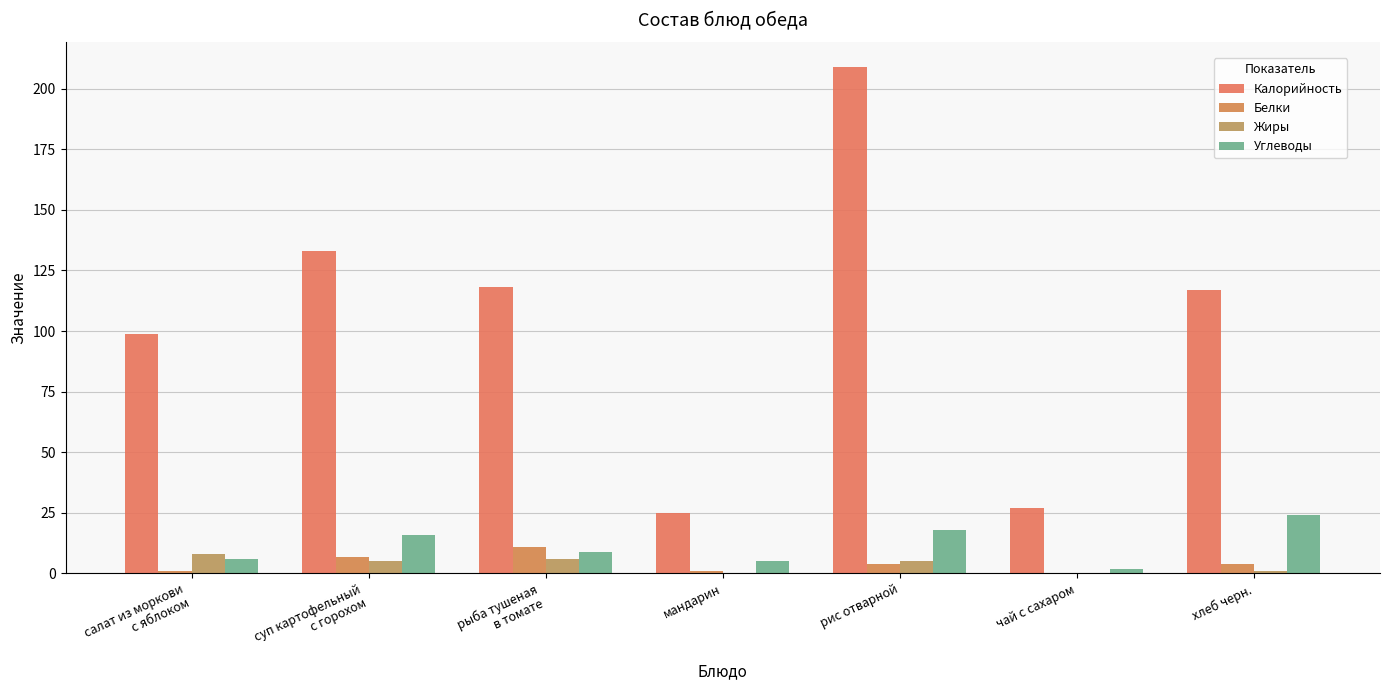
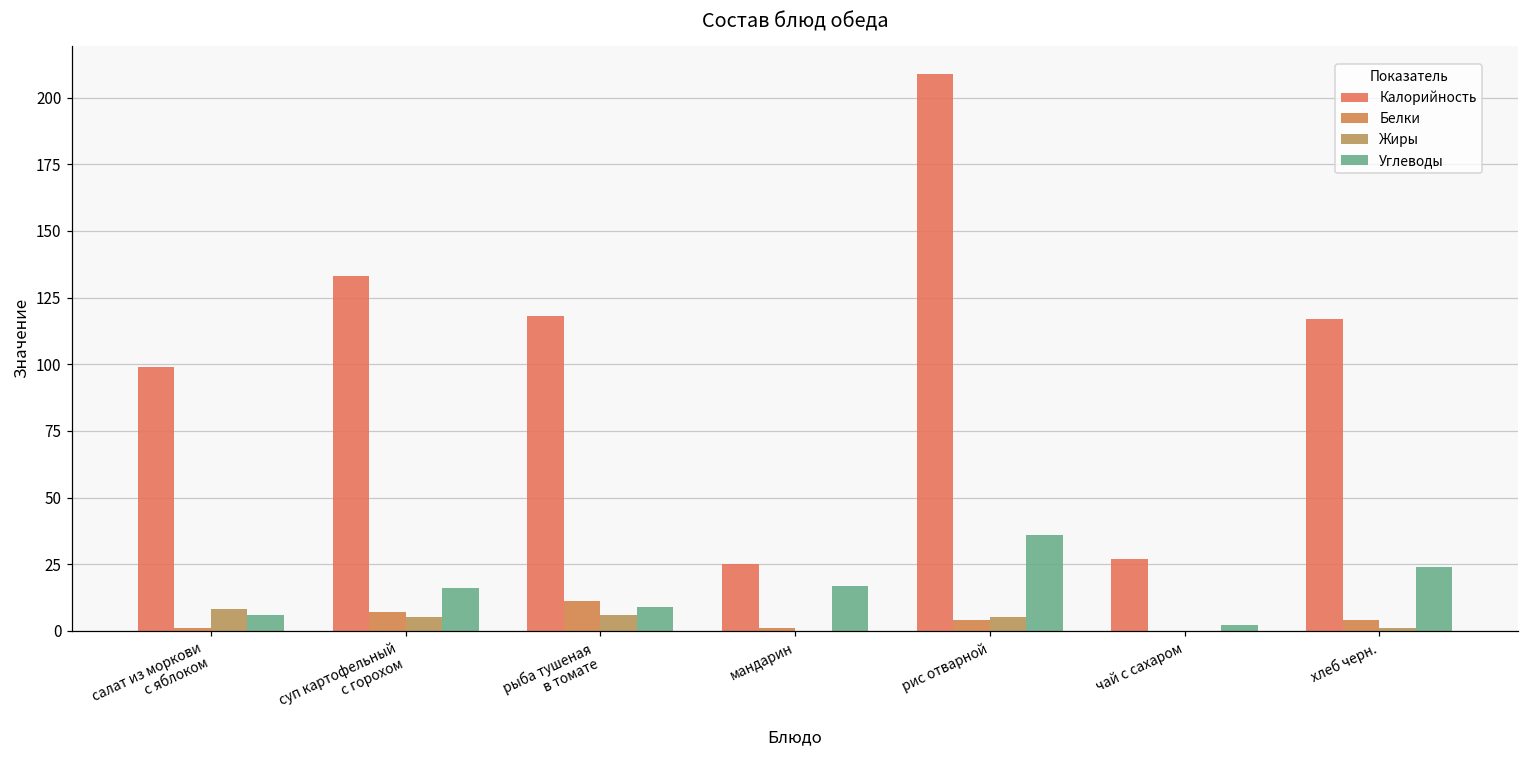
  {
    "Углеводы": {
      "салат из моркови с яблоком": 6,
      "суп картофельный с горохом": 16,
      "рыба тушеная в томате": 9,
-     "мандарин": 5,
-     "рис отварной": 18,
+     "мандарин": 17,
+     "рис отварной": 36,
      "чай с сахаром": 2,
      "хлеб черн.": 24
    }
  }
